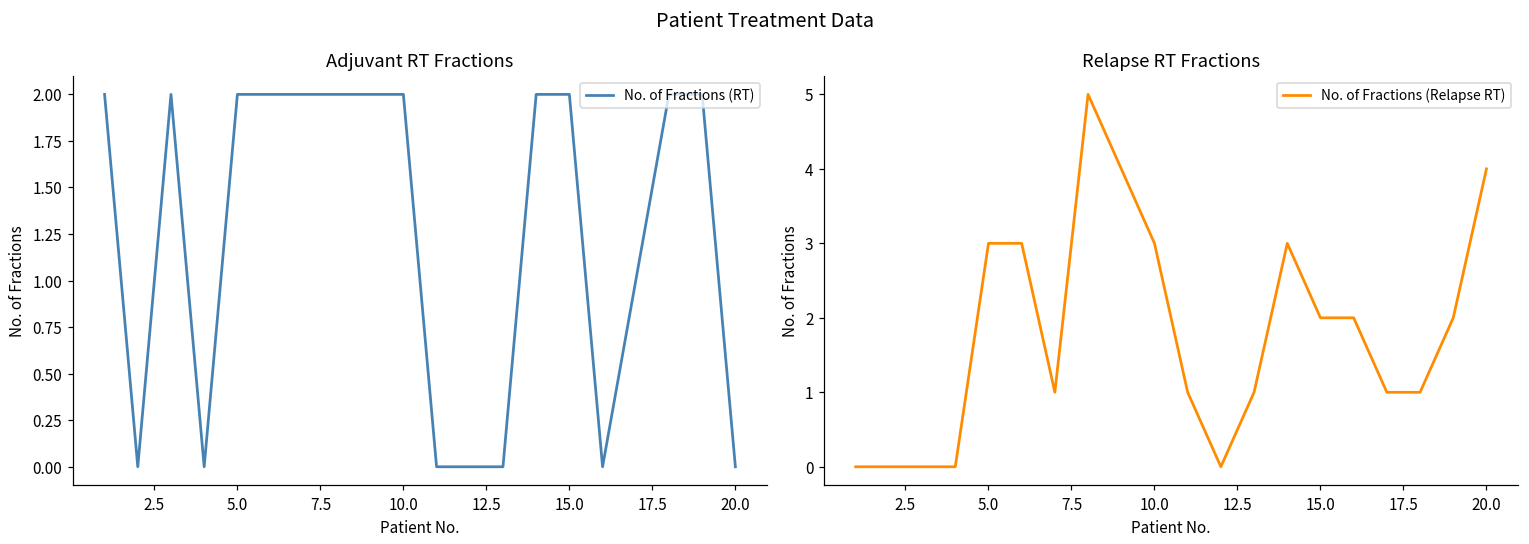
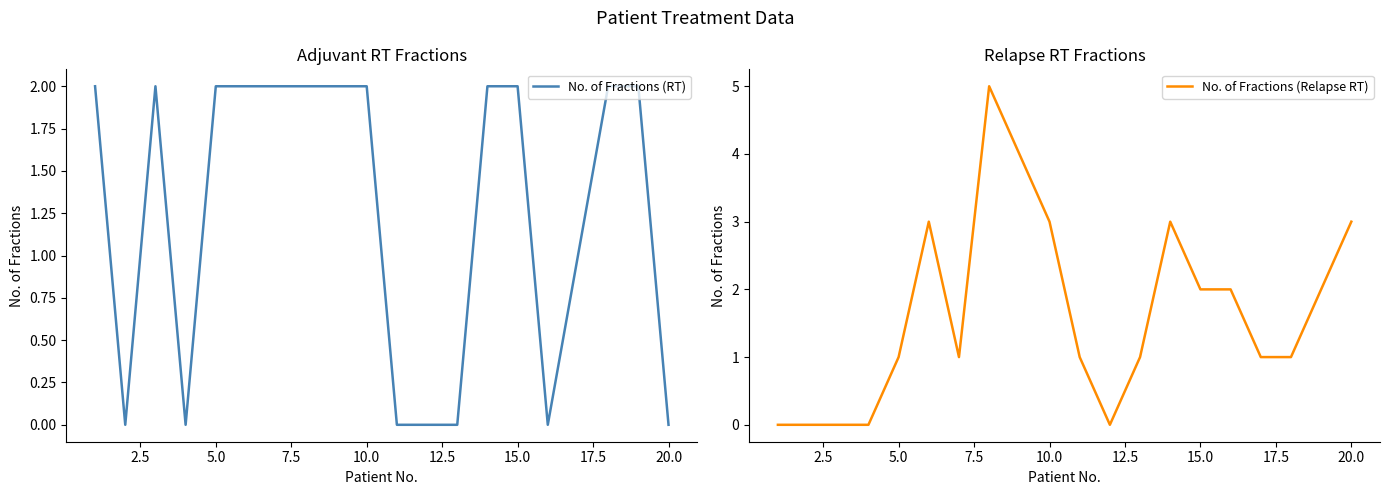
  {
    "Adjuvant RT Fractions": {
      "5.0": 2.00,
      "10.0": 2.00,
      "15.0": 2.00,
      "20.0": 0.00
    },
    "Relapse RT Fractions": {
-     "5.0": 3,
+     "5.0": 1,
      "10.0": 3,
      "15.0": 2,
-     "20.0": 4
+     "20.0": 3
    }
  }
